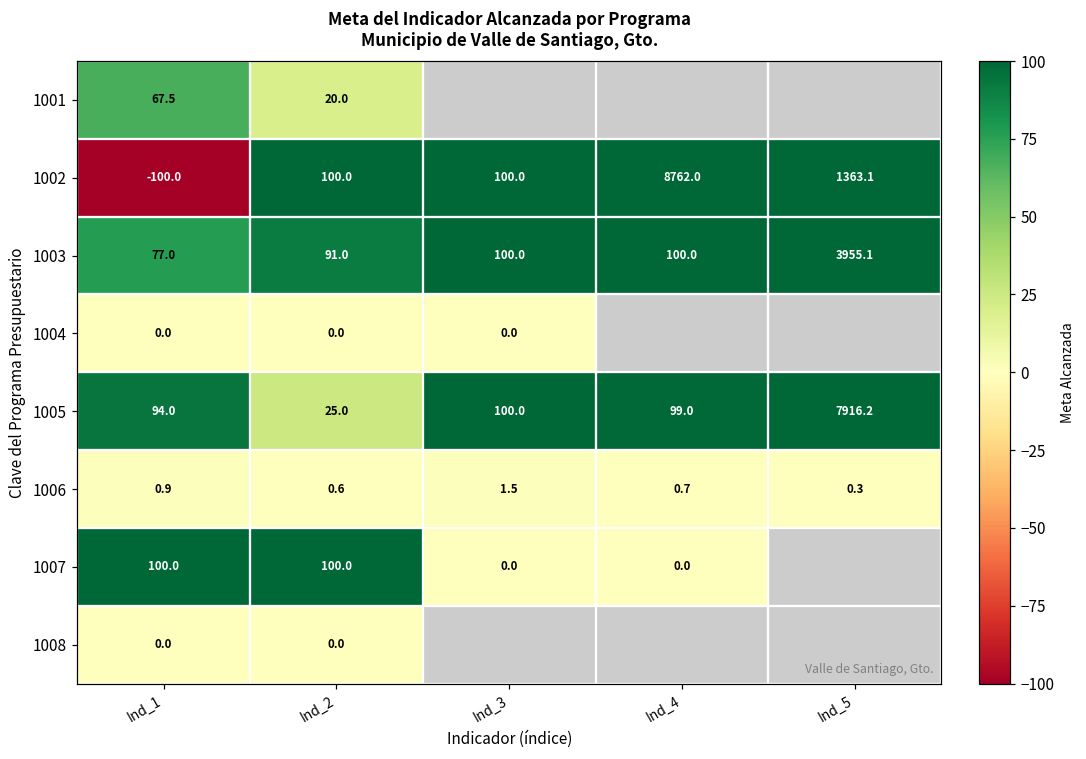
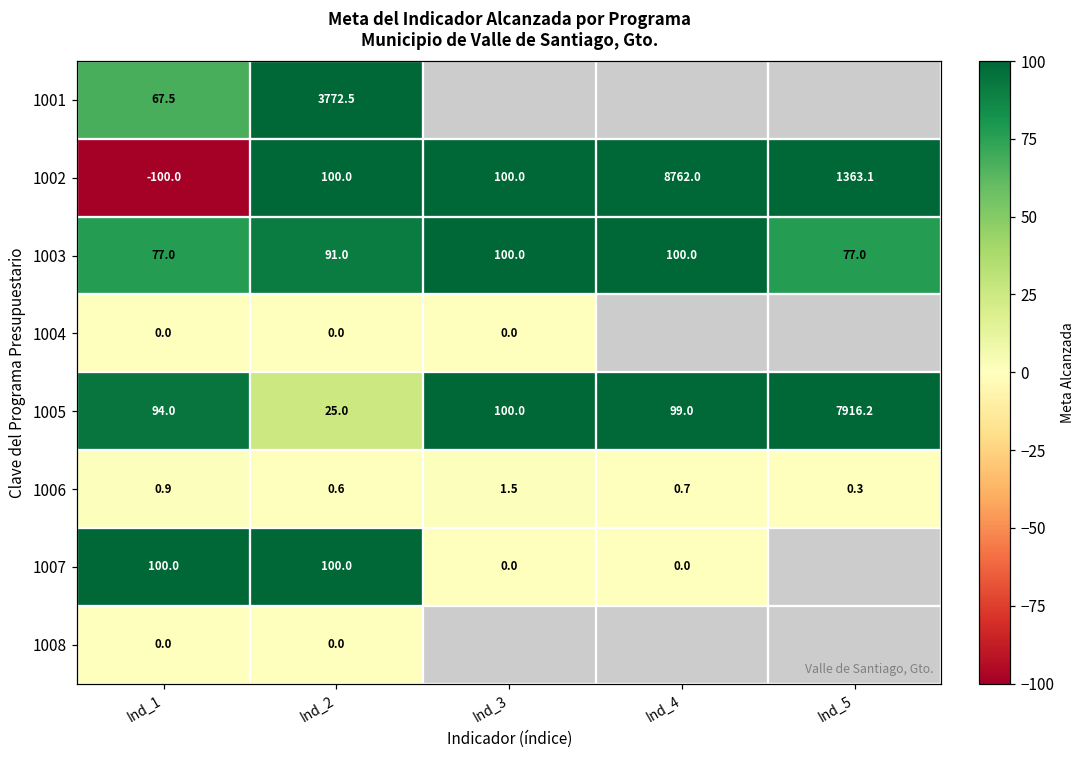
  {
    "1001": {
      "Ind_1": 67.5,
-     "Ind_2": 20.0
+     "Ind_2": 3772.5
    },
    "1002": {
      "Ind_1": -100.0,
      "Ind_2": 100.0,
      "Ind_3": 100.0,
      "Ind_4": 8762.0,
      "Ind_5": 1363.1
    },
    "1003": {
      "Ind_1": 77.0,
      "Ind_2": 91.0,
      "Ind_3": 100.0,
      "Ind_4": 100.0,
-     "Ind_5": 3955.1
+     "Ind_5": 77.0
    },
    "1004": {
      "Ind_1": 0.0,
      "Ind_2": 0.0,
      "Ind_3": 0.0
    },
    "1005": {
      "Ind_1": 94.0,
      "Ind_2": 25.0,
      "Ind_3": 100.0,
      "Ind_4": 99.0,
      "Ind_5": 7916.2
    },
    "1006": {
      "Ind_1": 0.9,
      "Ind_2": 0.6,
      "Ind_3": 1.5,
      "Ind_4": 0.7,
      "Ind_5": 0.3
    },
    "1007": {
      "Ind_1": 100.0,
      "Ind_2": 100.0,
      "Ind_3": 0.0,
      "Ind_4": 0.0
    },
    "1008": {
      "Ind_1": 0.0,
      "Ind_2": 0.0
    }
  }
